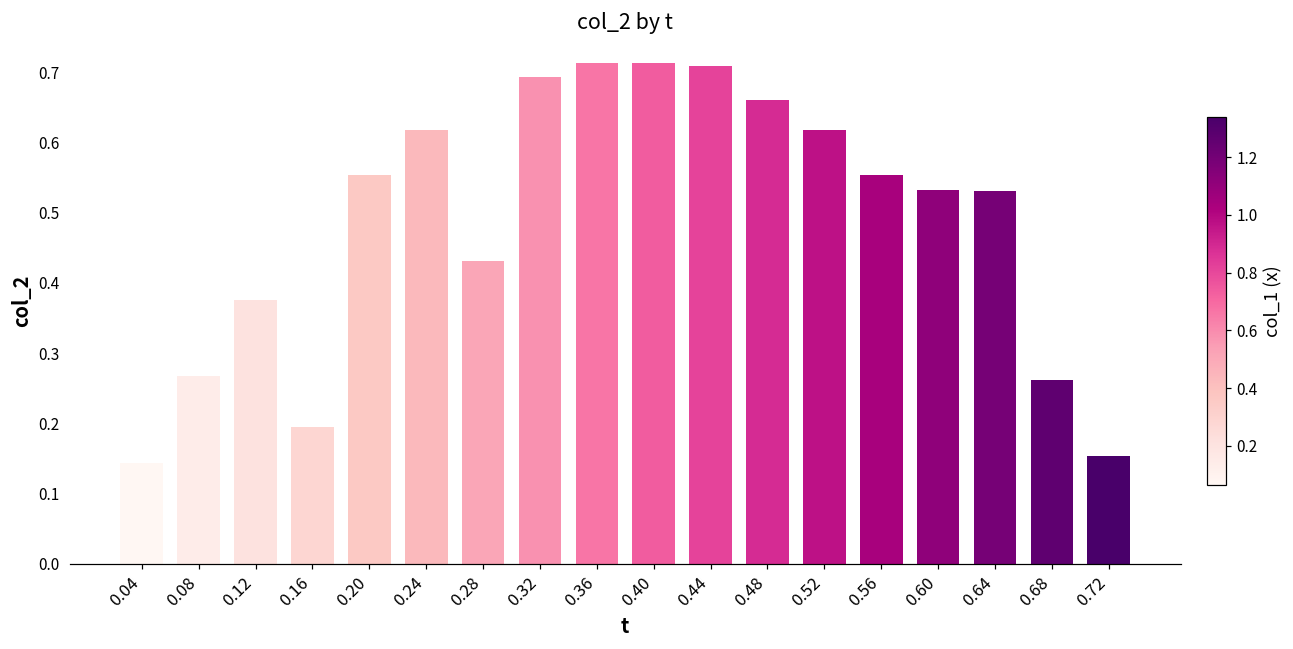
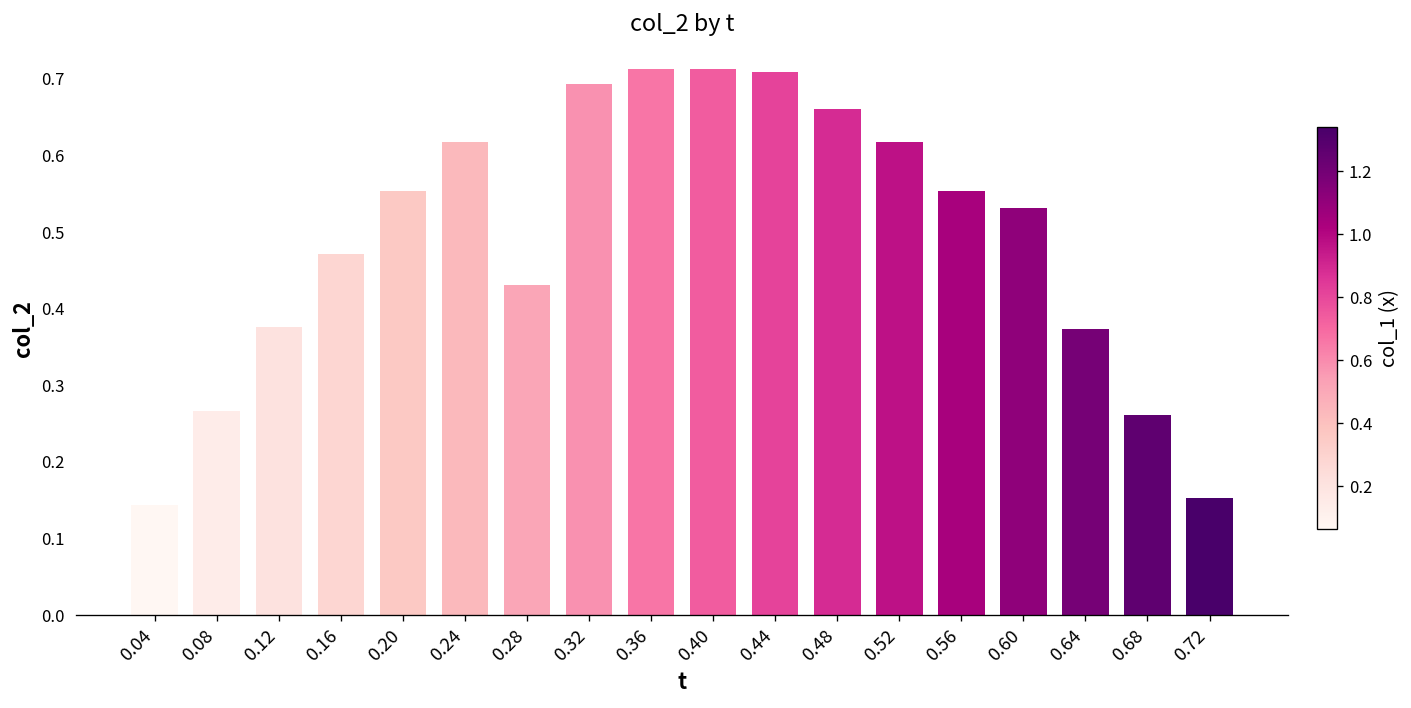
  {
    "0.04": 0.14,
    "0.08": 0.27,
    "0.12": 0.38,
-   "0.16": 0.19,
+   "0.16": 0.47,
    "0.20": 0.55,
    "0.24": 0.62,
    "0.28": 0.43,
    "0.32": 0.69,
    "0.36": 0.71,
    "0.40": 0.71,
    "0.44": 0.71,
    "0.48": 0.66,
    "0.52": 0.62,
    "0.56": 0.55,
    "0.60": 0.53,
-   "0.64": 0.53,
+   "0.64": 0.37,
    "0.68": 0.26,
    "0.72": 0.15
  }
